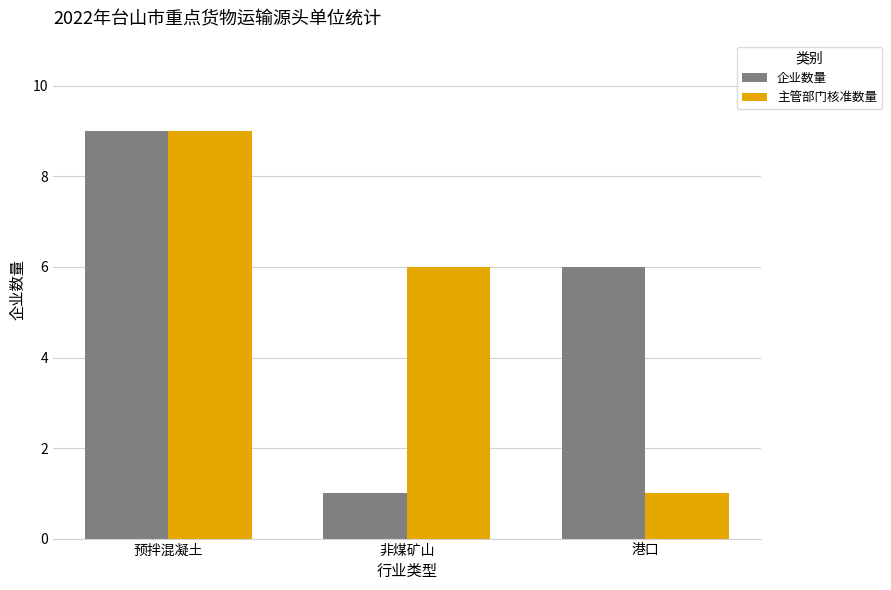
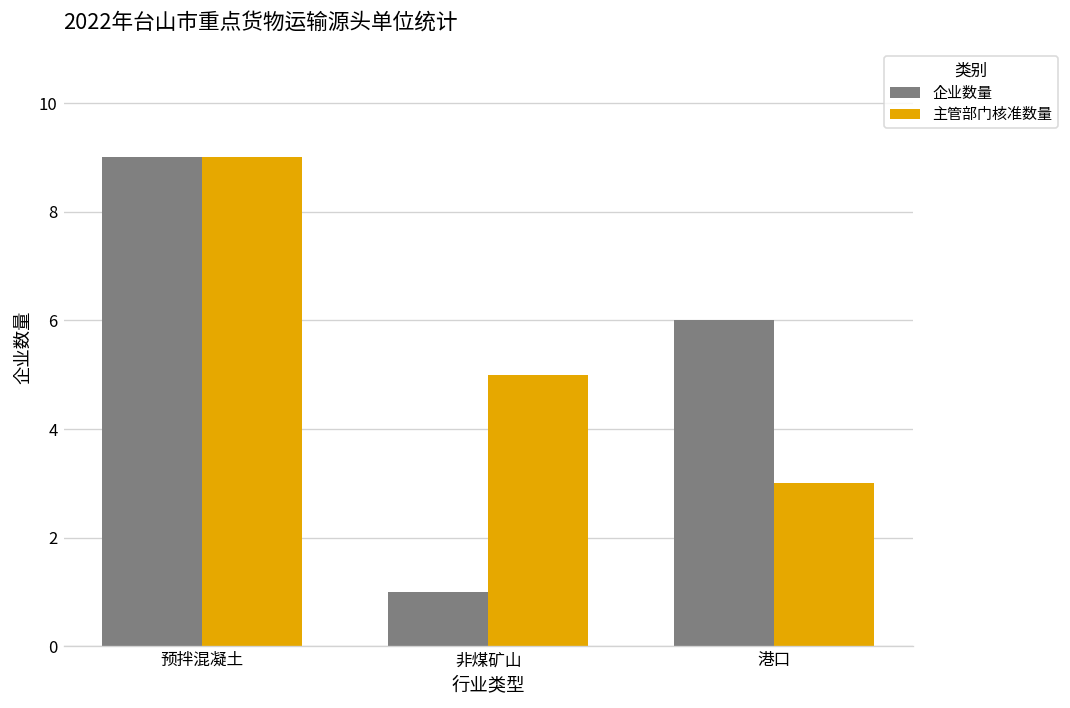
  {
    "企业数量": {
      "预拌混凝土": 9,
      "非煤矿山": 1,
      "港口": 6
    },
    "主管部门核准数量": {
      "预拌混凝土": 9,
-     "非煤矿山": 6,
-     "港口": 1
+     "非煤矿山": 5,
+     "港口": 3
    }
  }
